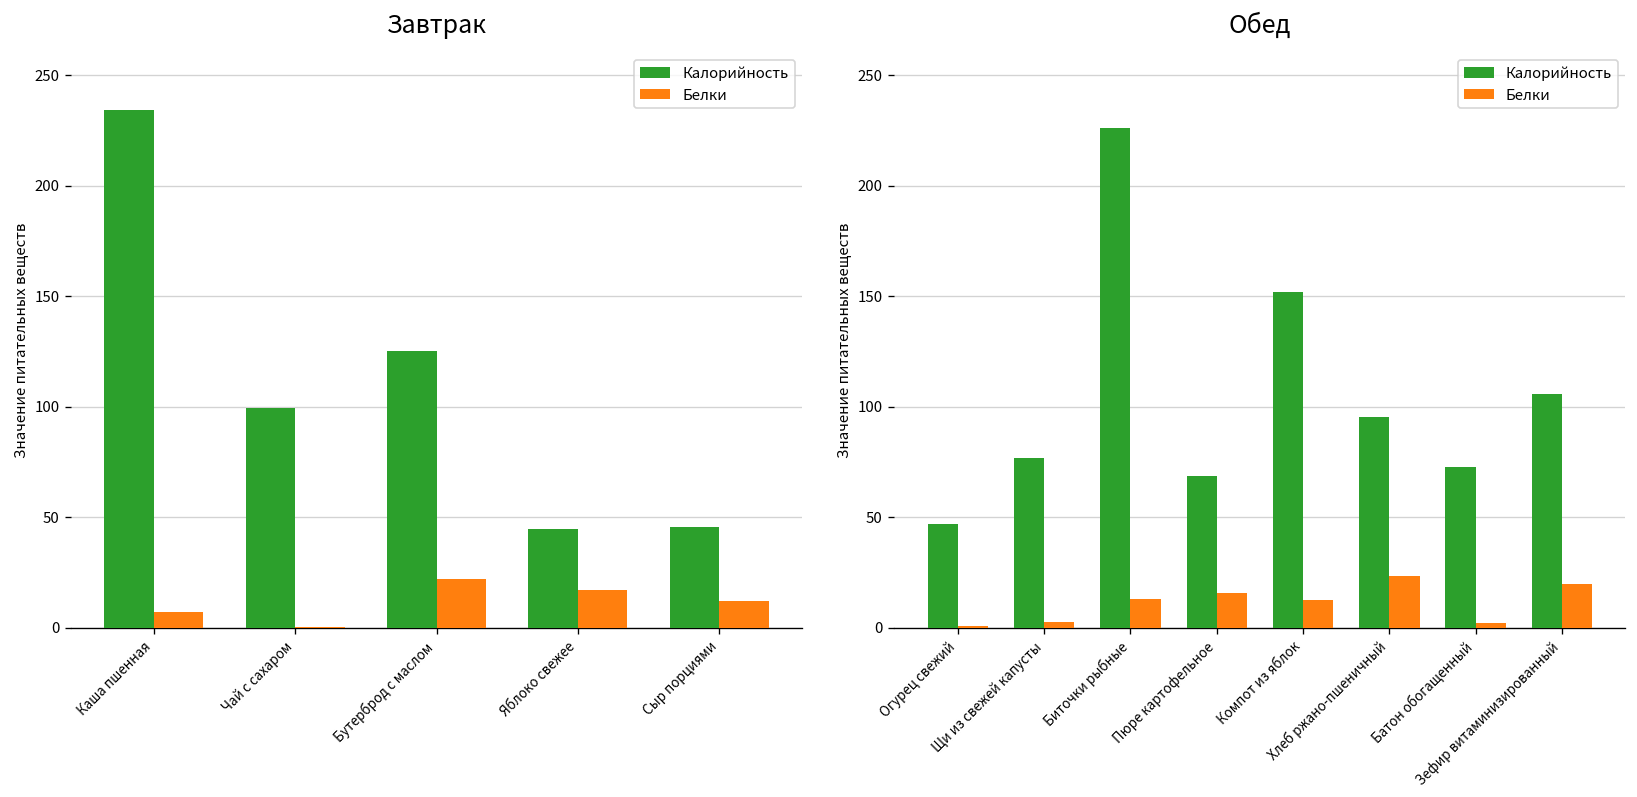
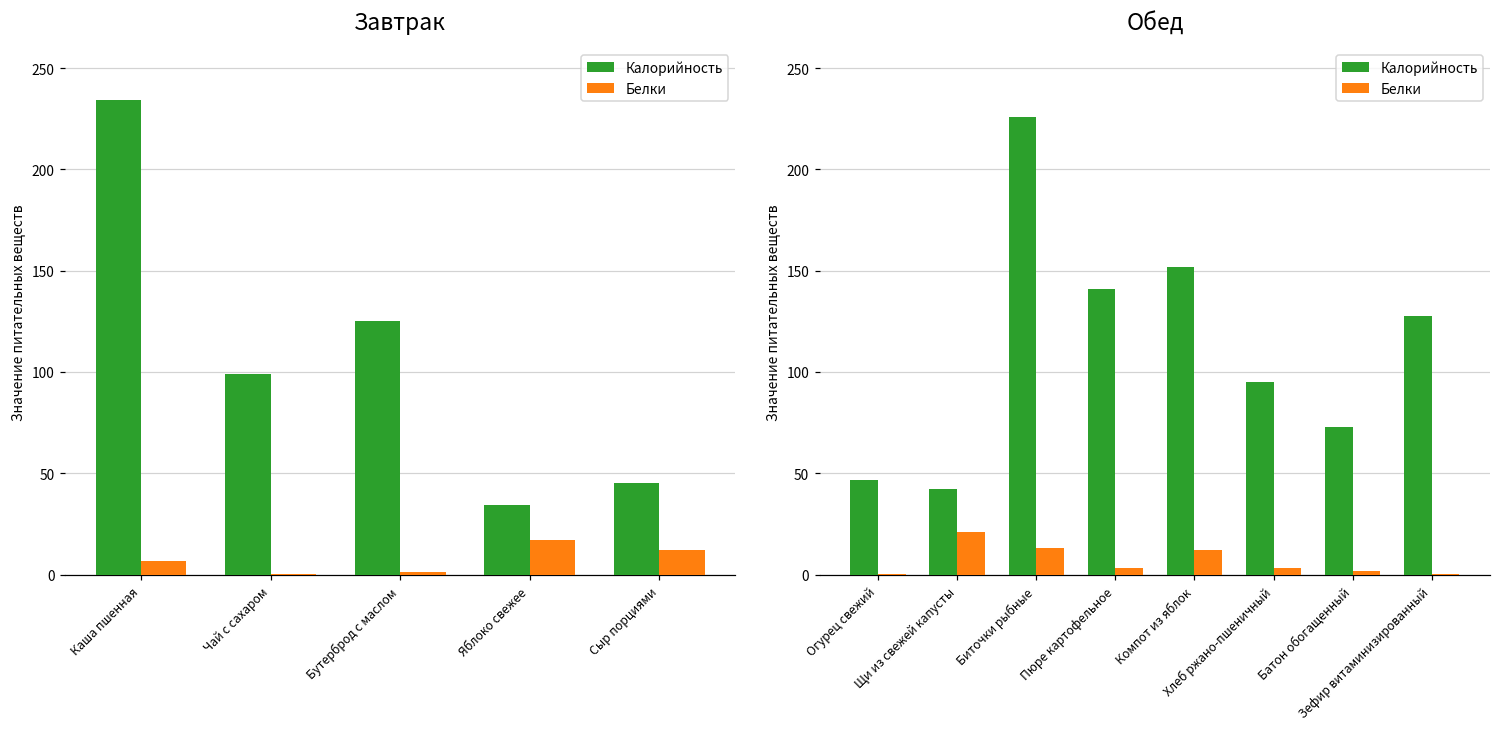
  {
    "Завтрак": {
      "Калорийность": {
        "Каша пшенная": 234,
        "Чай с сахаром": 99,
        "Бутерброд с маслом": 125,
-       "Яблоко свежее": 44,
+       "Яблоко свежее": 34,
        "Сыр порциями": 45
      },
      "Белки": {
        "Каша пшенная": 7,
-       "Бутерброд с маслом": 22,
+       "Бутерброд с маслом": 1,
        "Яблоко свежее": 17,
        "Сыр порциями": 12
      }
    },
    "Обед": {
      "Калорийность": {
        "Огурец свежий": 47,
-       "Щи из свежей капусты": 77,
+       "Щи из свежей капусты": 42,
        "Биточки рыбные": 226,
-       "Пюре картофельное": 69,
+       "Пюре картофельное": 141,
        "Компот из яблок": 152,
        "Хлеб ржано-пшеничный": 95,
        "Батон обогащенный": 73,
-       "Зефир витаминизированный": 106
+       "Зефир витаминизированный": 127
      },
      "Белки": {
-       "Щи из свежей капусты": 2,
+       "Щи из свежей капусты": 21,
        "Биточки рыбные": 13,
-       "Пюре картофельное": 16,
+       "Пюре картофельное": 3,
        "Компот из яблок": 12,
-       "Хлеб ржано-пшеничный": 24,
+       "Хлеб ржано-пшеничный": 3,
        "Батон обогащенный": 2,
-       "Зефир витаминизированный": 20
+       "Зефир витаминизированный": 0
      }
    }
  }
